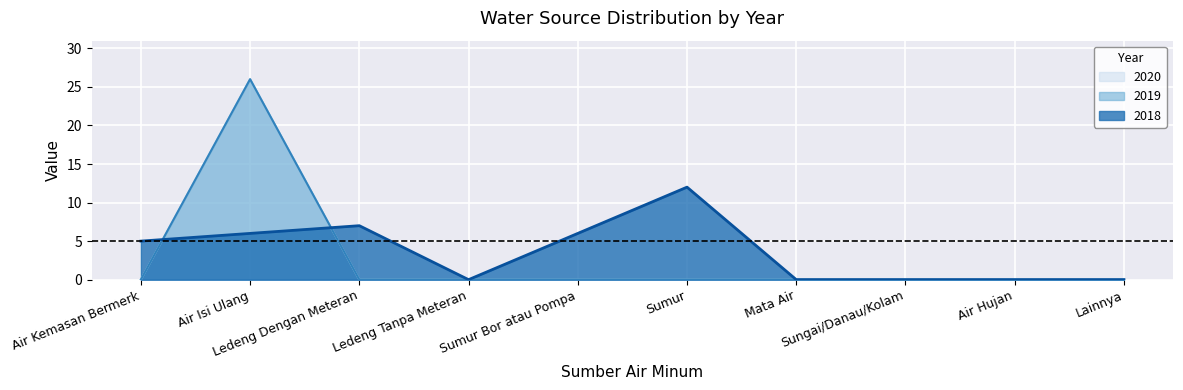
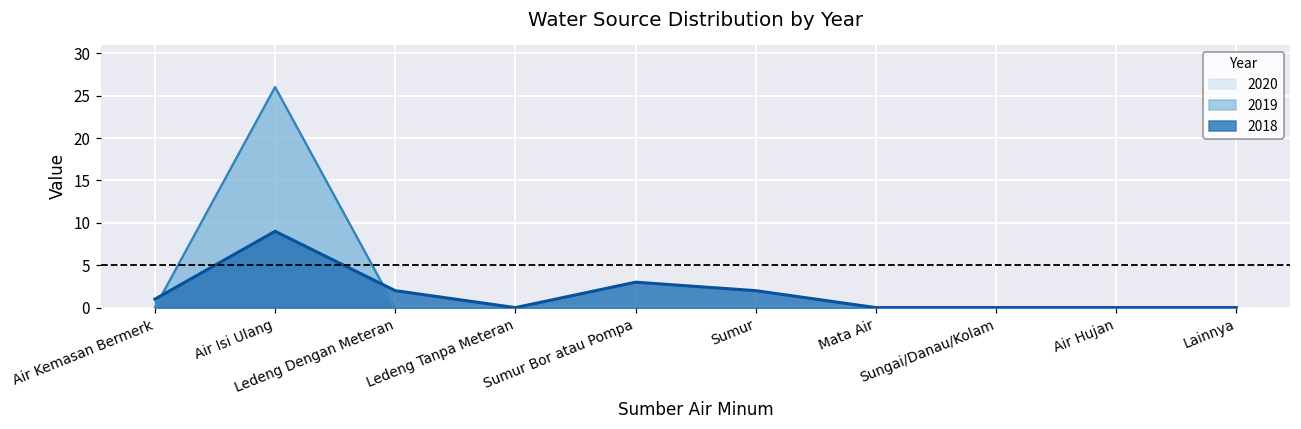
  {
    "2019": {
      "Air Kemasan Bermerk": 0,
      "Air Isi Ulang": 26,
      "Ledeng Dengan Meteran": 0,
      "Sumur Bor atau Pompa": 0,
      "Sumur": 0
    },
    "2018": {
-     "Air Kemasan Bermerk": 5,
-     "Air Isi Ulang": 6,
-     "Ledeng Dengan Meteran": 7,
-     "Sumur Bor atau Pompa": 6,
-     "Sumur": 12
+     "Air Kemasan Bermerk": 1,
+     "Air Isi Ulang": 9,
+     "Ledeng Dengan Meteran": 2,
+     "Sumur Bor atau Pompa": 3,
+     "Sumur": 2
    }
  }
